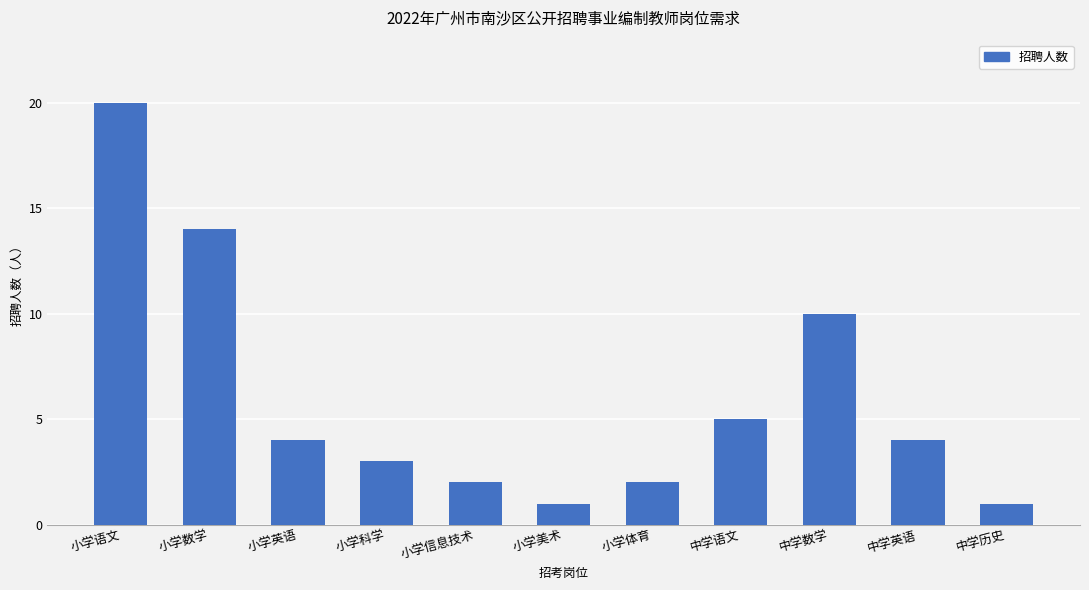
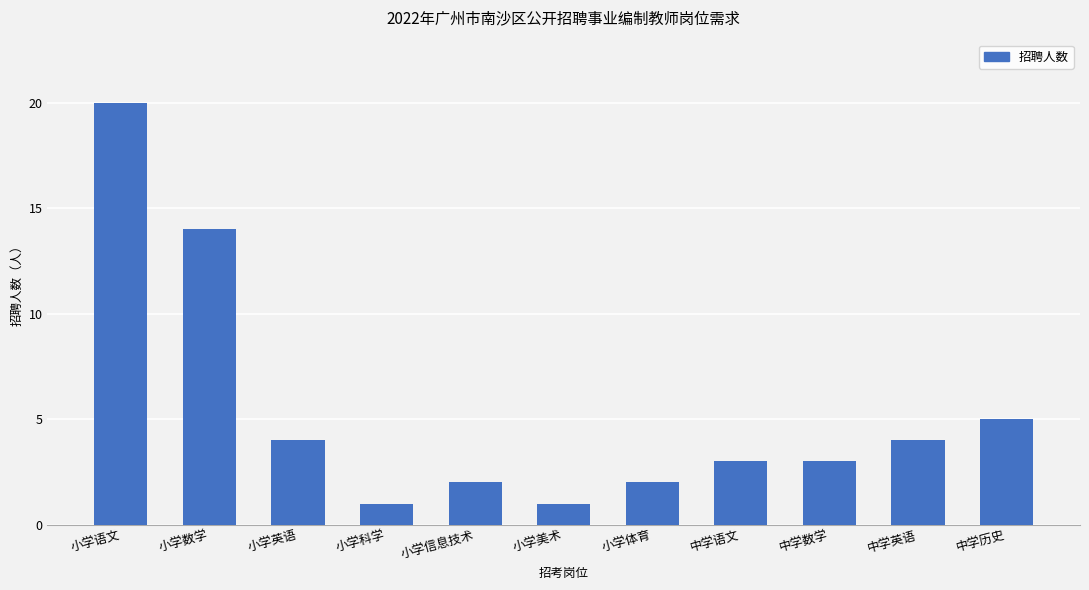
  {
    "小学语文": 20,
    "小学数学": 14,
    "小学英语": 4,
-   "小学科学": 3,
+   "小学科学": 1,
    "小学信息技术": 2,
    "小学美术": 1,
    "小学体育": 2,
-   "中学语文": 5,
-   "中学数学": 10,
+   "中学语文": 3,
+   "中学数学": 3,
    "中学英语": 4,
-   "中学历史": 1
+   "中学历史": 5
  }
